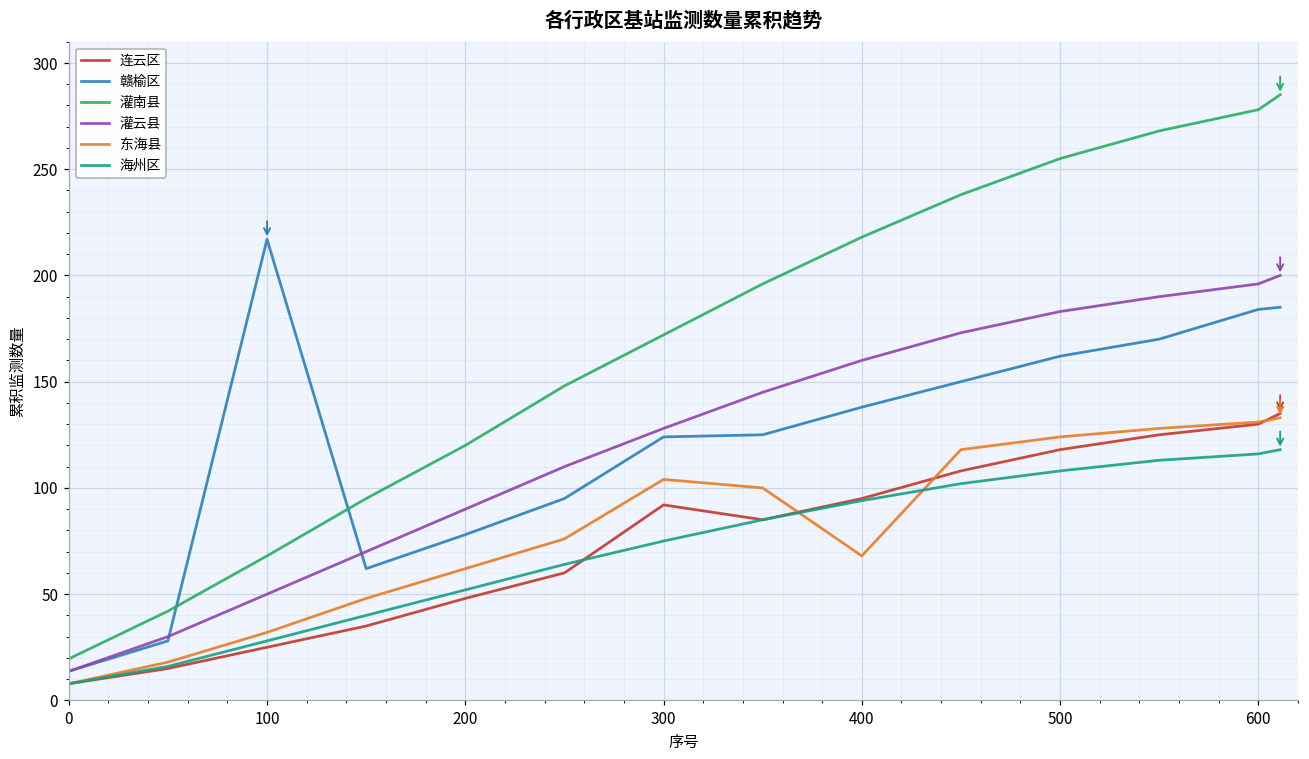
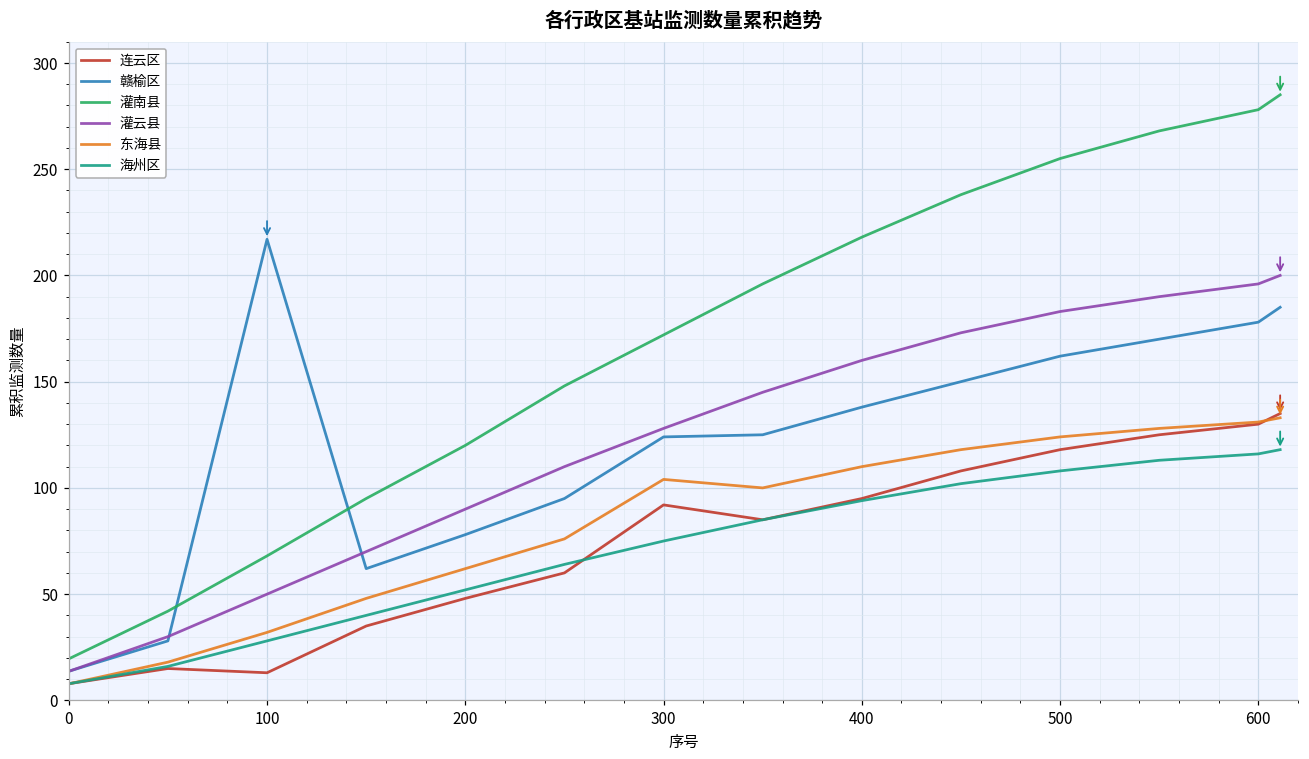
  {
    "连云区": {
-     "100": 25,
+     "100": 13,
      "200": 48,
      "300": 92,
      "500": 118
    },
    "赣榆区": {
      "100": 217,
      "200": 78,
      "300": 124,
      "400": 138,
      "500": 162,
-     "600": 184
+     "600": 178
    },
    "灌云县": {
      "100": 50,
      "200": 90,
      "300": 128,
      "400": 160,
      "500": 183,
      "600": 196
    },
    "东海县": {
      "100": 32,
      "200": 62,
      "300": 104,
-     "400": 68,
+     "400": 110,
      "500": 124
    }
  }
